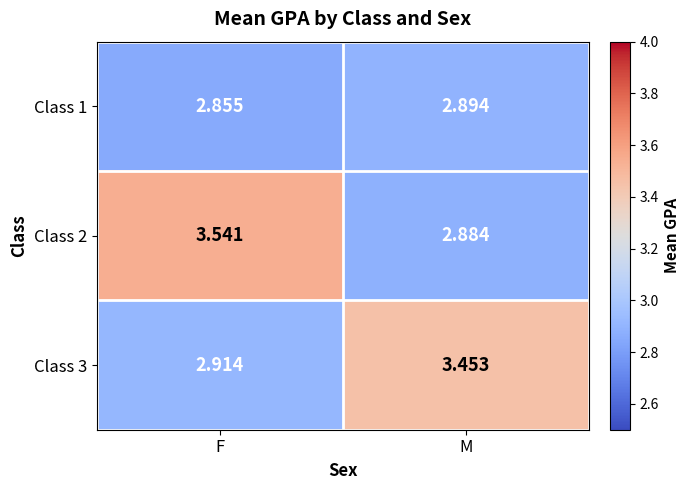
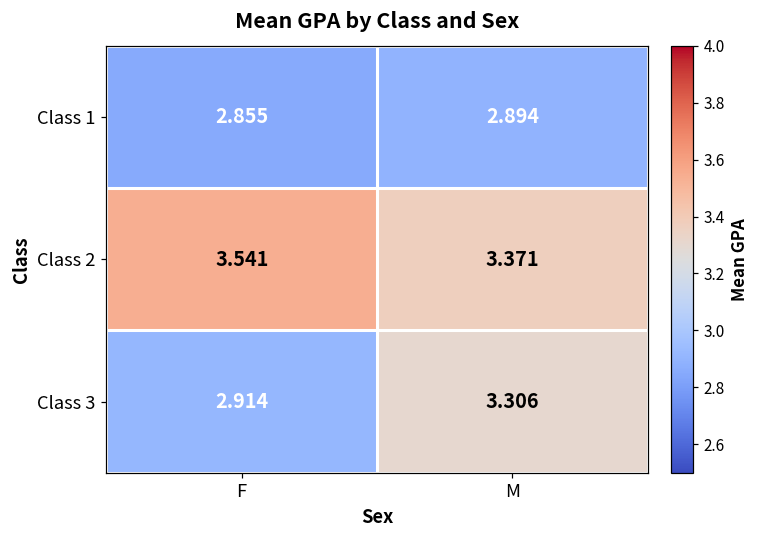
  {
    "Class 1": {
      "F": 2.855,
      "M": 2.894
    },
    "Class 2": {
      "F": 3.541,
-     "M": 2.884
+     "M": 3.371
    },
    "Class 3": {
      "F": 2.914,
-     "M": 3.453
+     "M": 3.306
    }
  }
